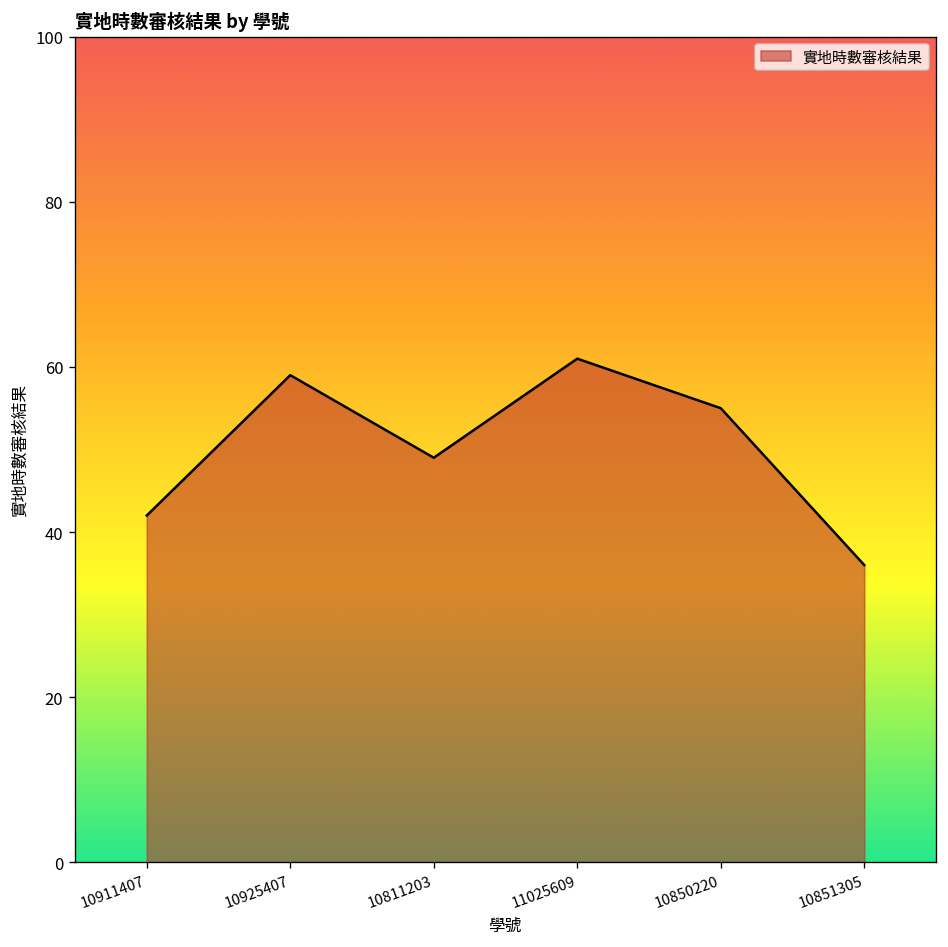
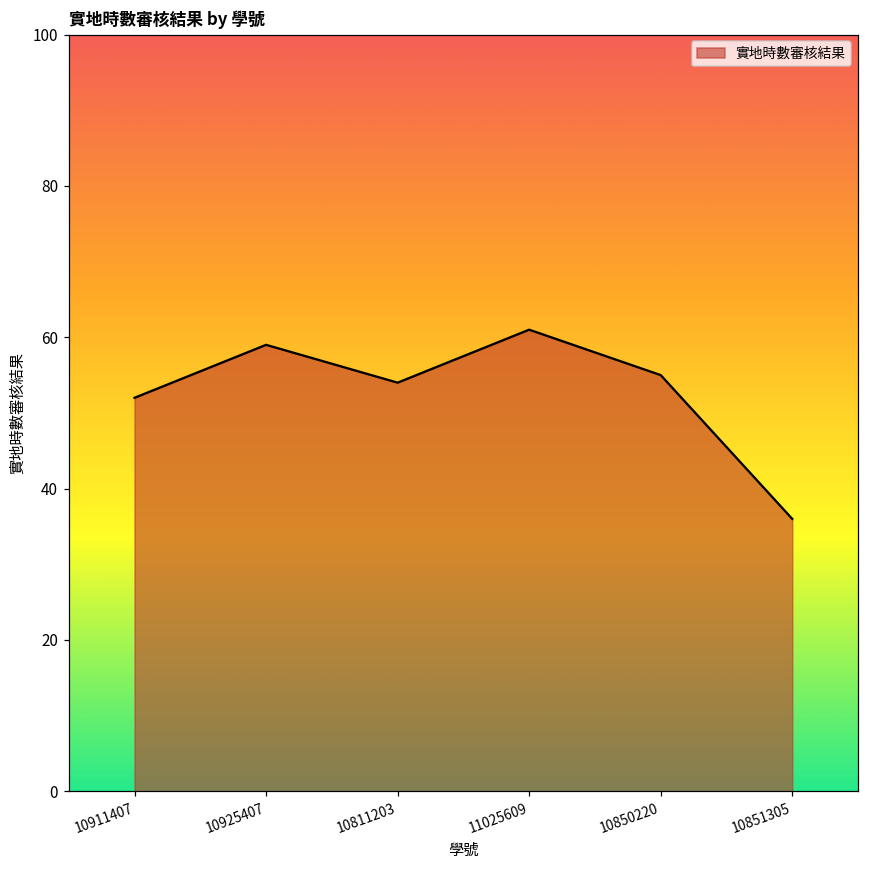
  {
-   "10911407": 42,
+   "10911407": 52,
    "10925407": 59,
-   "10811203": 49,
+   "10811203": 54,
    "11025609": 61,
    "10850220": 55,
    "10851305": 36
  }
